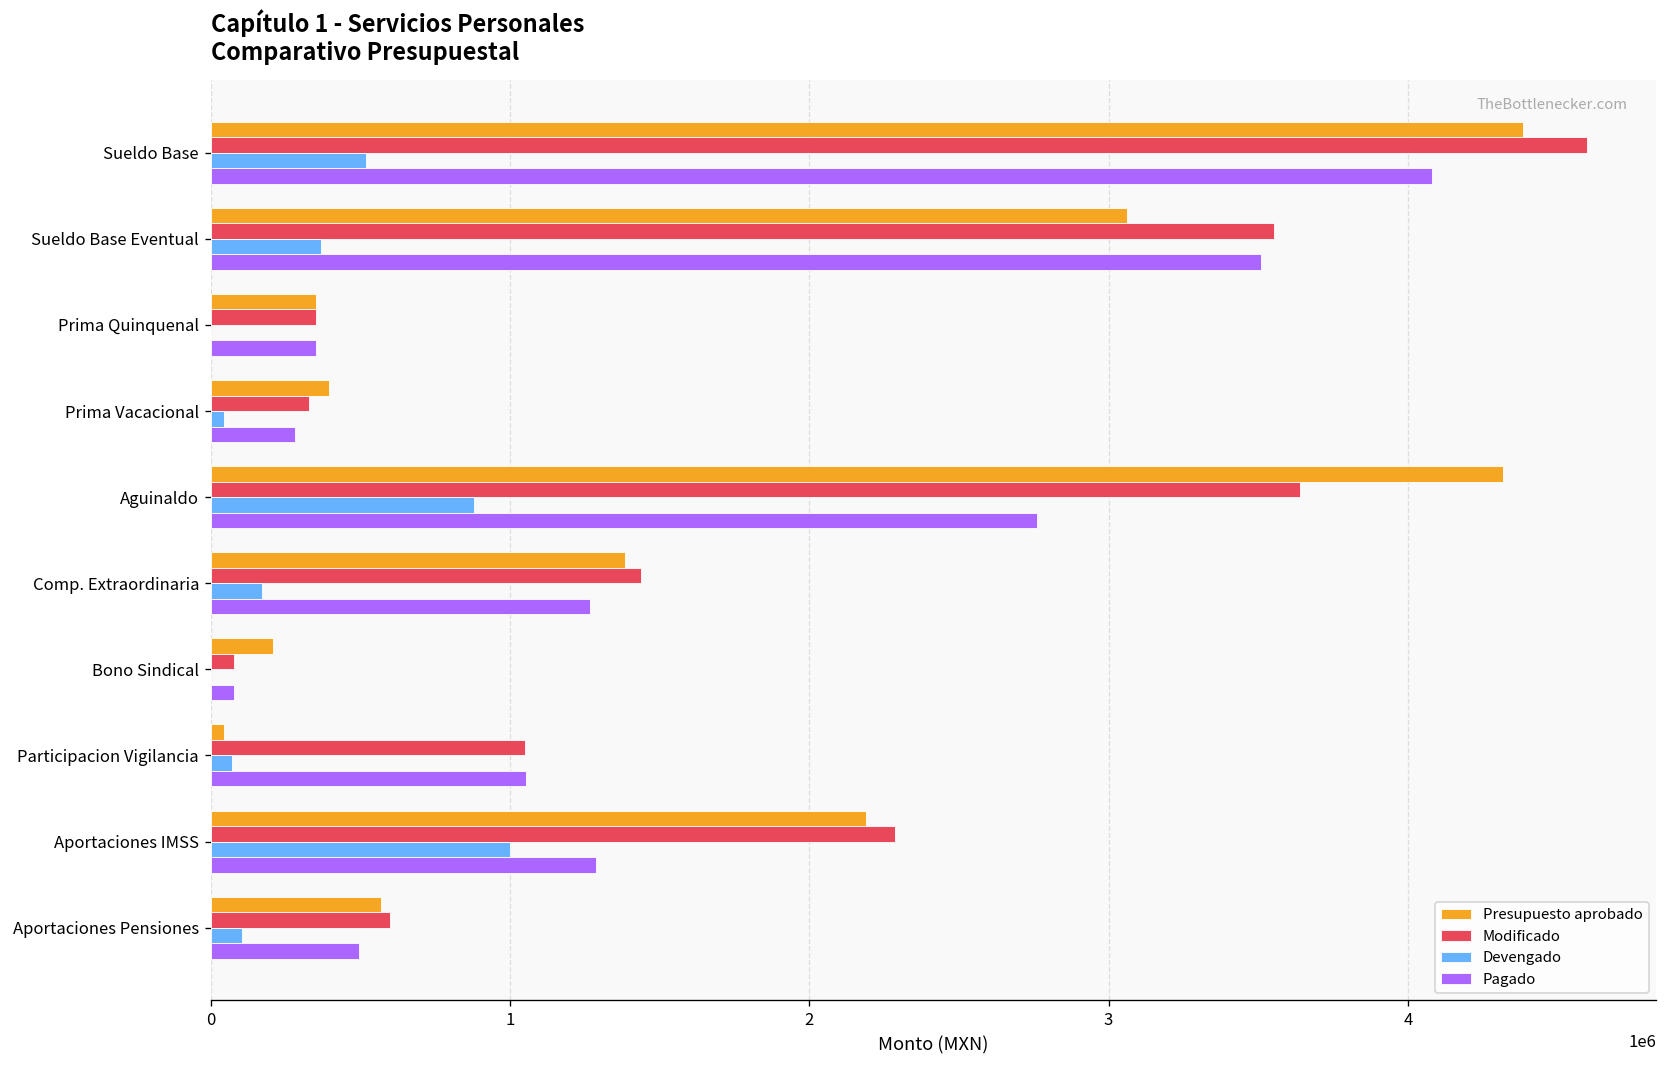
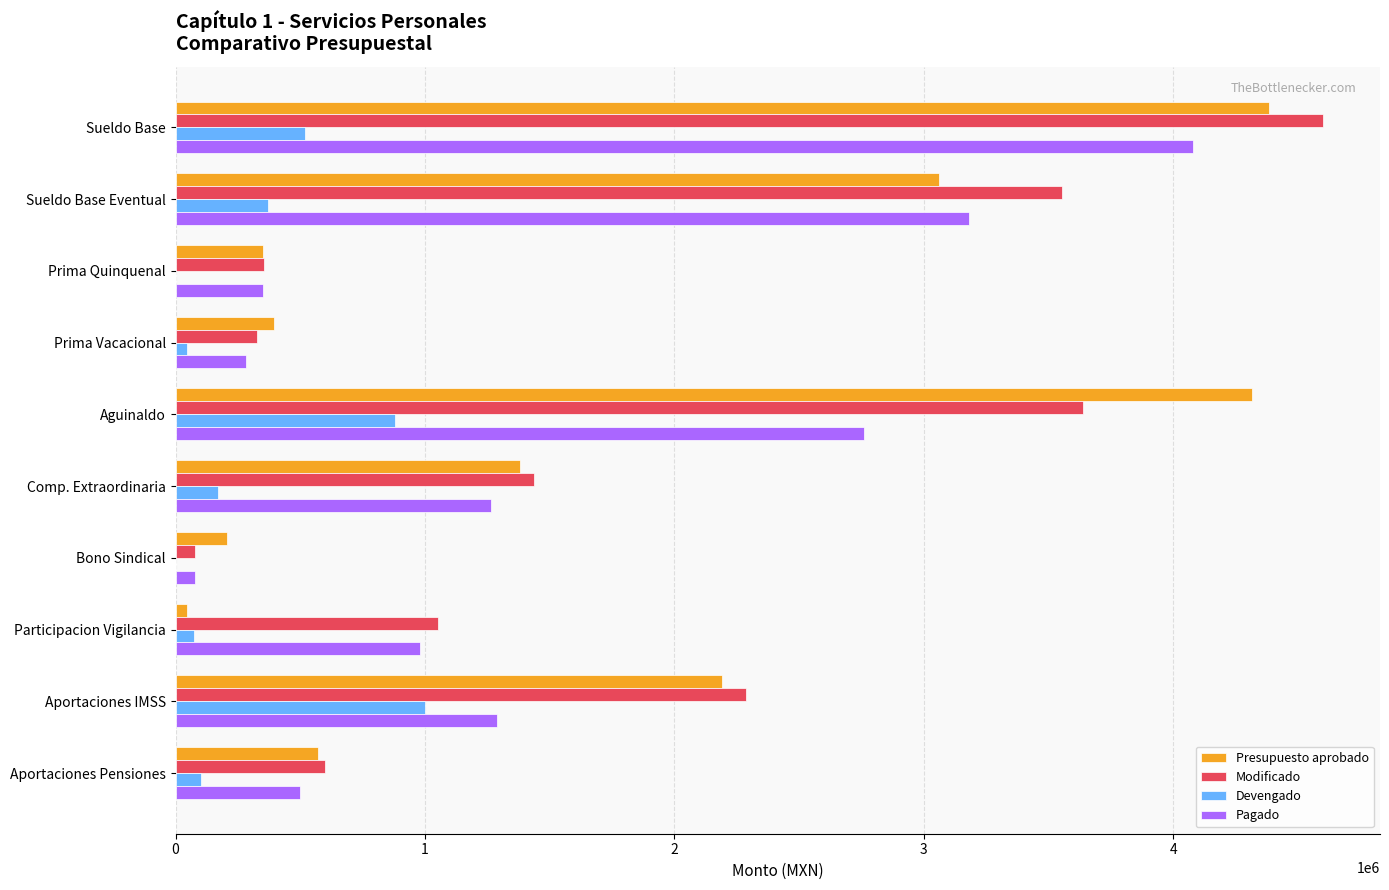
  {
    "Presupuesto aprobado": {
      "Sueldo Base": 4380000,
      "Sueldo Base Eventual": 3060000,
      "Prima Quinquenal": 350000,
      "Prima Vacacional": 390000,
      "Aguinaldo": 4320000,
      "Comp. Extraordinaria": 1380000,
      "Bono Sindical": 210000,
      "Participacion Vigilancia": 40000,
      "Aportaciones IMSS": 2190000,
      "Aportaciones Pensiones": 570000
    },
    "Modificado": {
      "Sueldo Base": 4600000,
      "Sueldo Base Eventual": 3550000,
      "Prima Quinquenal": 350000,
      "Prima Vacacional": 330000,
      "Aguinaldo": 3640000,
      "Comp. Extraordinaria": 1440000,
      "Bono Sindical": 80000,
      "Participacion Vigilancia": 1050000,
      "Aportaciones IMSS": 2290000,
      "Aportaciones Pensiones": 600000
    },
    "Devengado": {
      "Sueldo Base": 520000,
      "Sueldo Base Eventual": 370000,
      "Prima Vacacional": 40000,
      "Aguinaldo": 880000,
      "Comp. Extraordinaria": 170000,
      "Participacion Vigilancia": 70000,
      "Aportaciones IMSS": 1000000,
      "Aportaciones Pensiones": 100000
    },
    "Pagado": {
      "Sueldo Base": 4080000,
-     "Sueldo Base Eventual": 3510000,
+     "Sueldo Base Eventual": 3180000,
      "Prima Quinquenal": 350000,
      "Prima Vacacional": 280000,
      "Aguinaldo": 2760000,
      "Comp. Extraordinaria": 1270000,
      "Bono Sindical": 80000,
-     "Participacion Vigilancia": 1050000,
+     "Participacion Vigilancia": 980000,
      "Aportaciones IMSS": 1290000,
      "Aportaciones Pensiones": 500000
    }
  }
